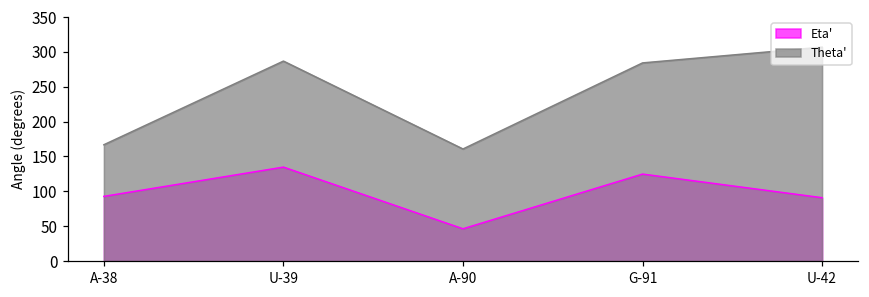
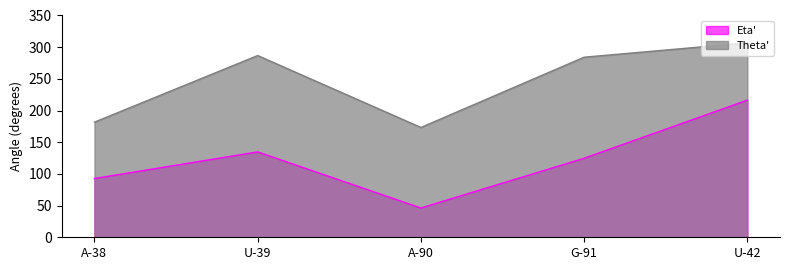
  {
    "Eta'": {
      "A-38": 90,
      "U-39": 130,
      "A-90": 50,
      "G-91": 120,
-     "U-42": 90
+     "U-42": 220
    },
    "Theta'": {
-     "A-38": 170,
+     "A-38": 180,
      "U-39": 290,
-     "A-90": 160,
+     "A-90": 170,
      "G-91": 280
    }
  }
